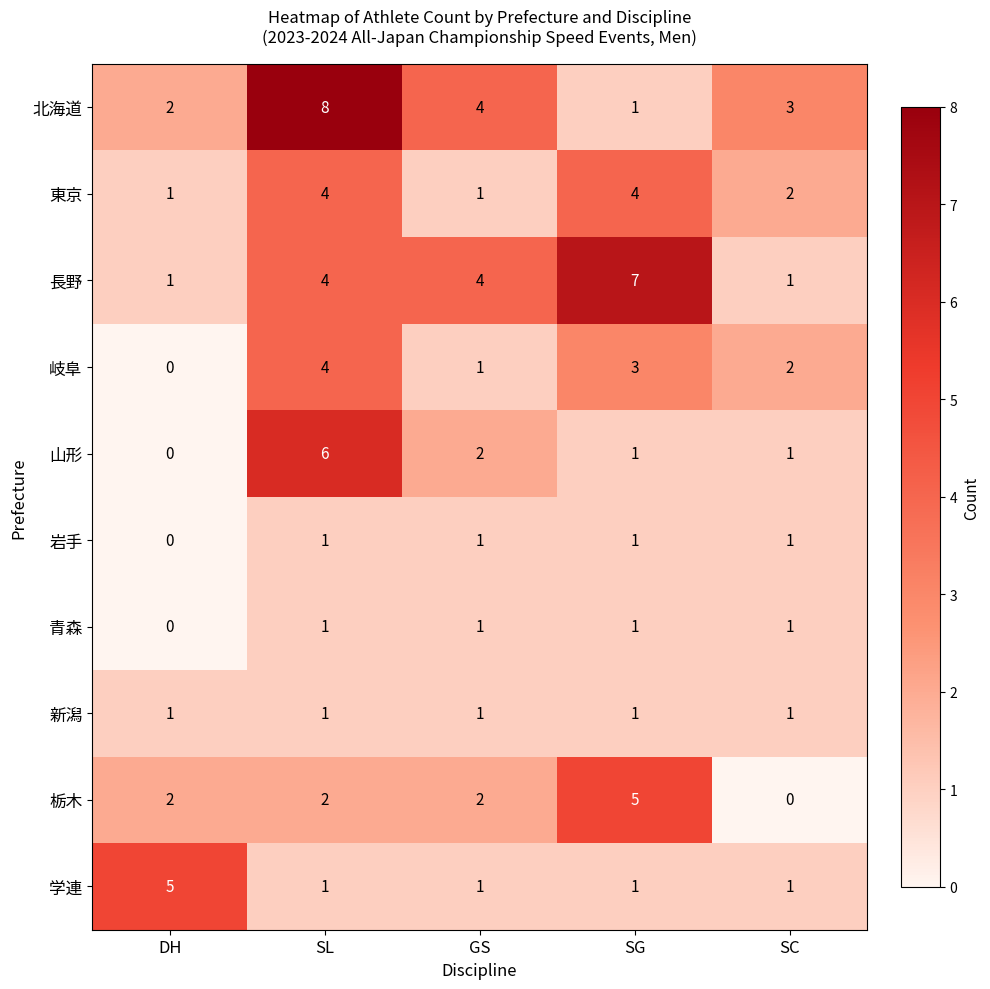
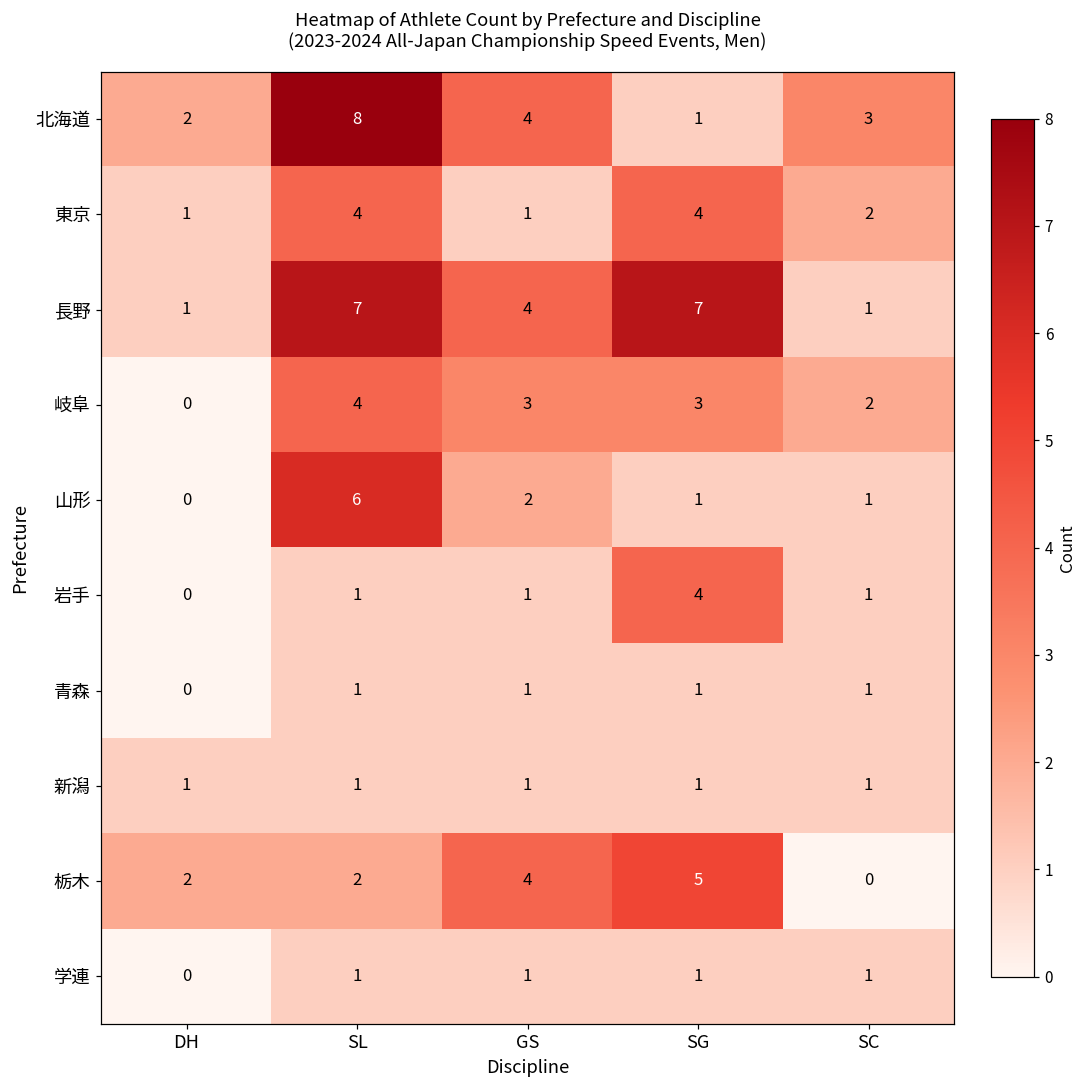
  {
    "北海道": {
      "DH": 2,
      "SL": 8,
      "GS": 4,
      "SG": 1,
      "SC": 3
    },
    "東京": {
      "DH": 1,
      "SL": 4,
      "GS": 1,
      "SG": 4,
      "SC": 2
    },
    "長野": {
      "DH": 1,
-     "SL": 4,
+     "SL": 7,
      "GS": 4,
      "SG": 7,
      "SC": 1
    },
    "岐阜": {
      "DH": 0,
      "SL": 4,
-     "GS": 1,
+     "GS": 3,
      "SG": 3,
      "SC": 2
    },
    "山形": {
      "DH": 0,
      "SL": 6,
      "GS": 2,
      "SG": 1,
      "SC": 1
    },
    "岩手": {
      "DH": 0,
      "SL": 1,
      "GS": 1,
-     "SG": 1,
+     "SG": 4,
      "SC": 1
    },
    "青森": {
      "DH": 0,
      "SL": 1,
      "GS": 1,
      "SG": 1,
      "SC": 1
    },
    "新潟": {
      "DH": 1,
      "SL": 1,
      "GS": 1,
      "SG": 1,
      "SC": 1
    },
    "栃木": {
      "DH": 2,
      "SL": 2,
-     "GS": 2,
+     "GS": 4,
      "SG": 5,
      "SC": 0
    },
    "学連": {
-     "DH": 5,
+     "DH": 0,
      "SL": 1,
      "GS": 1,
      "SG": 1,
      "SC": 1
    }
  }
